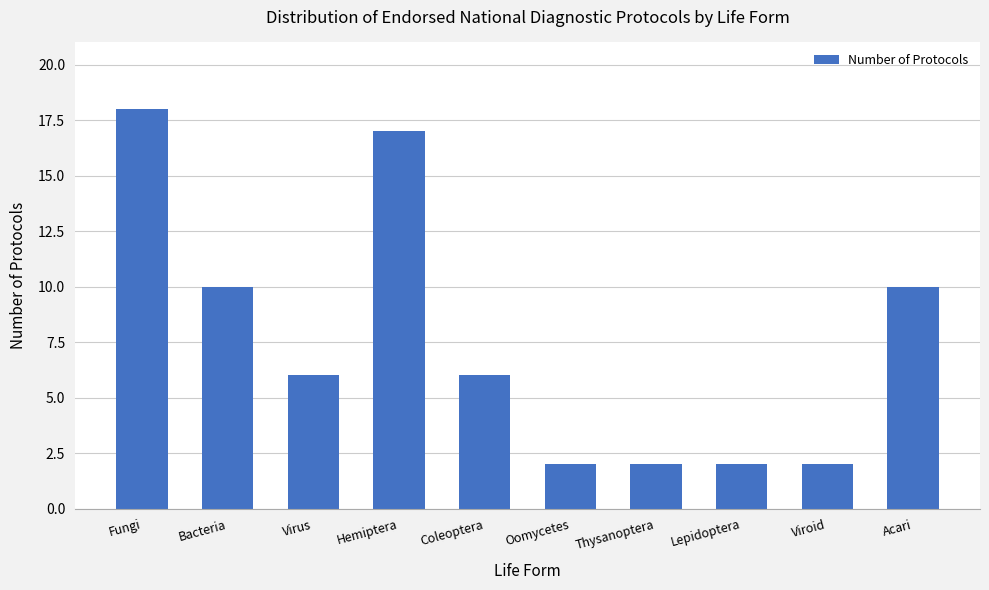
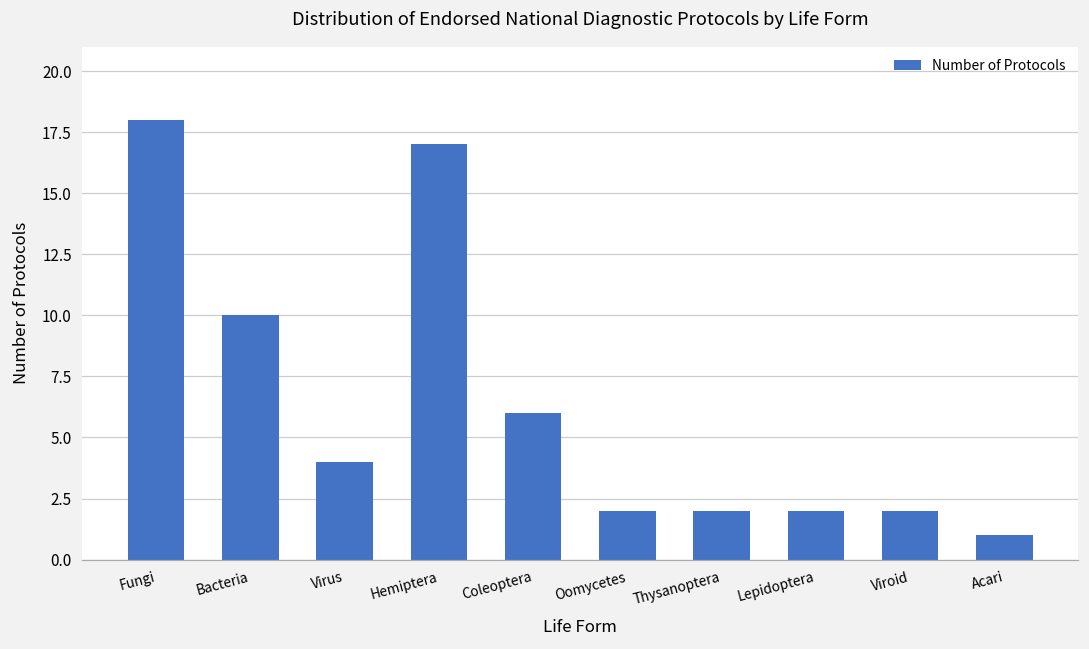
  {
    "Fungi": 18,
    "Bacteria": 10,
-   "Virus": 6,
+   "Virus": 4,
    "Hemiptera": 17,
    "Coleoptera": 6,
    "Oomycetes": 2,
    "Thysanoptera": 2,
    "Lepidoptera": 2,
    "Viroid": 2,
-   "Acari": 10
+   "Acari": 1
  }
